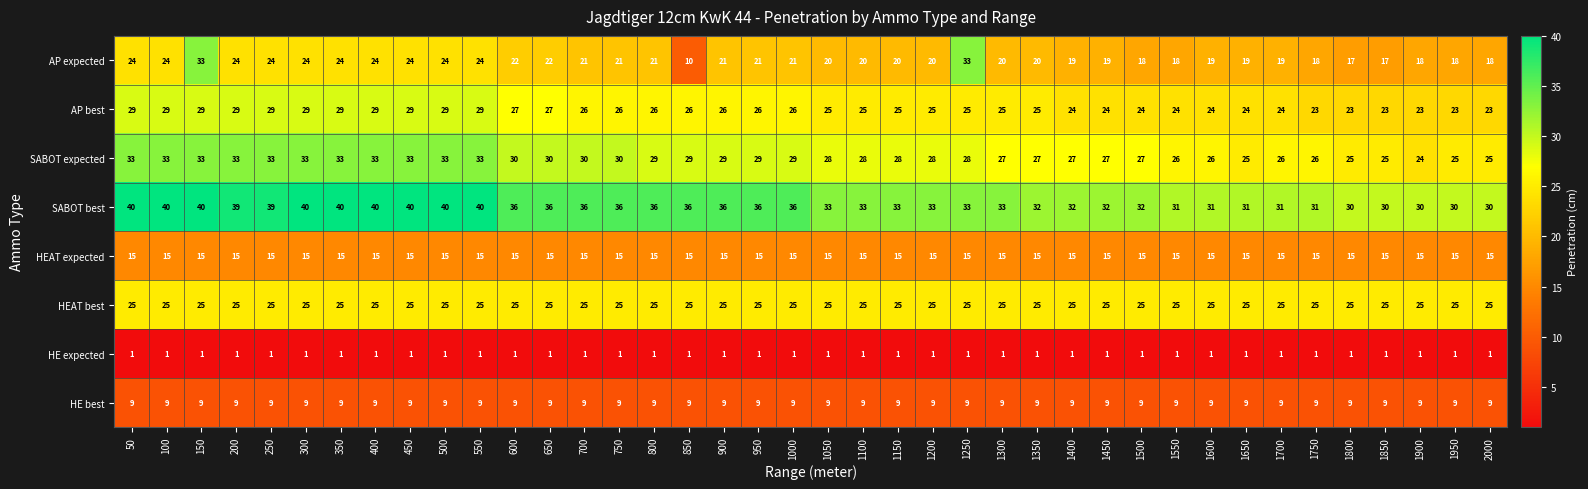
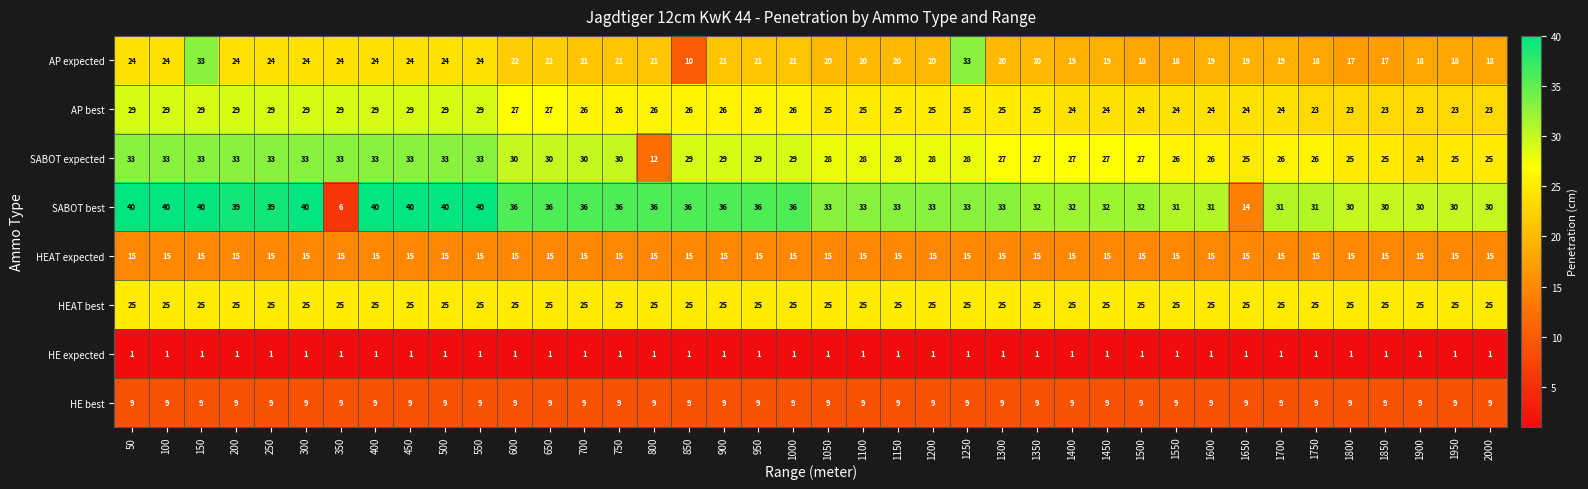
  {
    "SABOT expected": {
      "50": 33,
      "100": 33,
      "150": 33,
      "200": 33,
      "250": 33,
      "300": 33,
      "350": 33,
      "400": 33,
      "450": 33,
      "500": 33,
      "550": 33,
      "600": 30,
      "650": 30,
      "700": 30,
      "750": 30,
-     "800": 29,
+     "800": 12,
      "850": 29,
      "900": 29,
      "950": 29,
      "1000": 29,
      "1050": 28,
      "1100": 28,
      "1150": 28,
      "1200": 28,
      "1250": 28,
      "1300": 27,
      "1350": 27,
      "1400": 27,
      "1450": 27,
      "1500": 27,
      "1550": 26,
      "1600": 26,
      "1650": 25,
      "1700": 26,
      "1750": 26,
      "1800": 25,
      "1850": 25,
      "1900": 24,
      "1950": 25,
      "2000": 25
    },
    "SABOT best": {
      "50": 40,
      "100": 40,
      "150": 40,
      "200": 39,
      "250": 39,
      "300": 40,
-     "350": 40,
+     "350": 6,
      "400": 40,
      "450": 40,
      "500": 40,
      "550": 40,
      "600": 36,
      "650": 36,
      "700": 36,
      "750": 36,
      "800": 36,
      "850": 36,
      "900": 36,
      "950": 36,
      "1000": 36,
      "1050": 33,
      "1100": 33,
      "1150": 33,
      "1200": 33,
      "1250": 33,
      "1300": 33,
      "1350": 32,
      "1400": 32,
      "1450": 32,
      "1500": 32,
      "1550": 31,
      "1600": 31,
-     "1650": 31,
+     "1650": 14,
      "1700": 31,
      "1750": 31,
      "1800": 30,
      "1850": 30,
      "1900": 30,
      "1950": 30,
      "2000": 30
    }
  }
